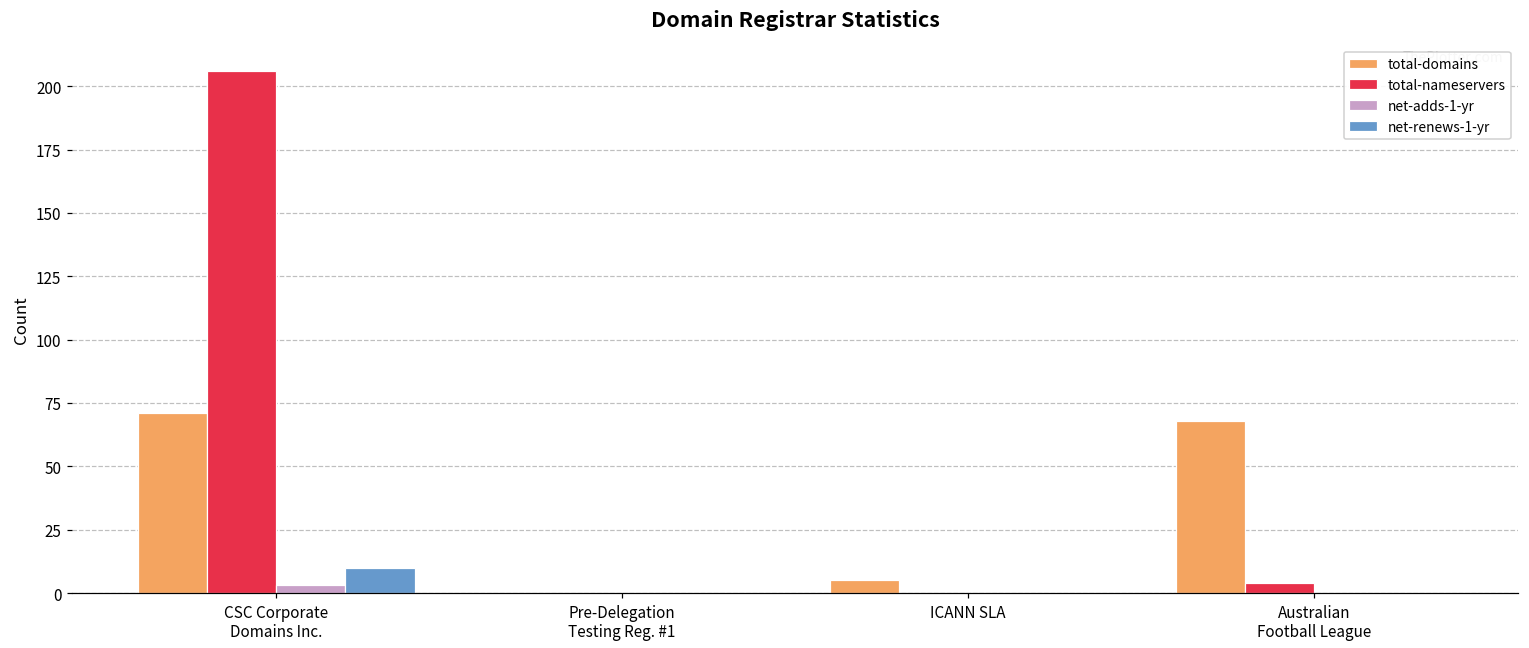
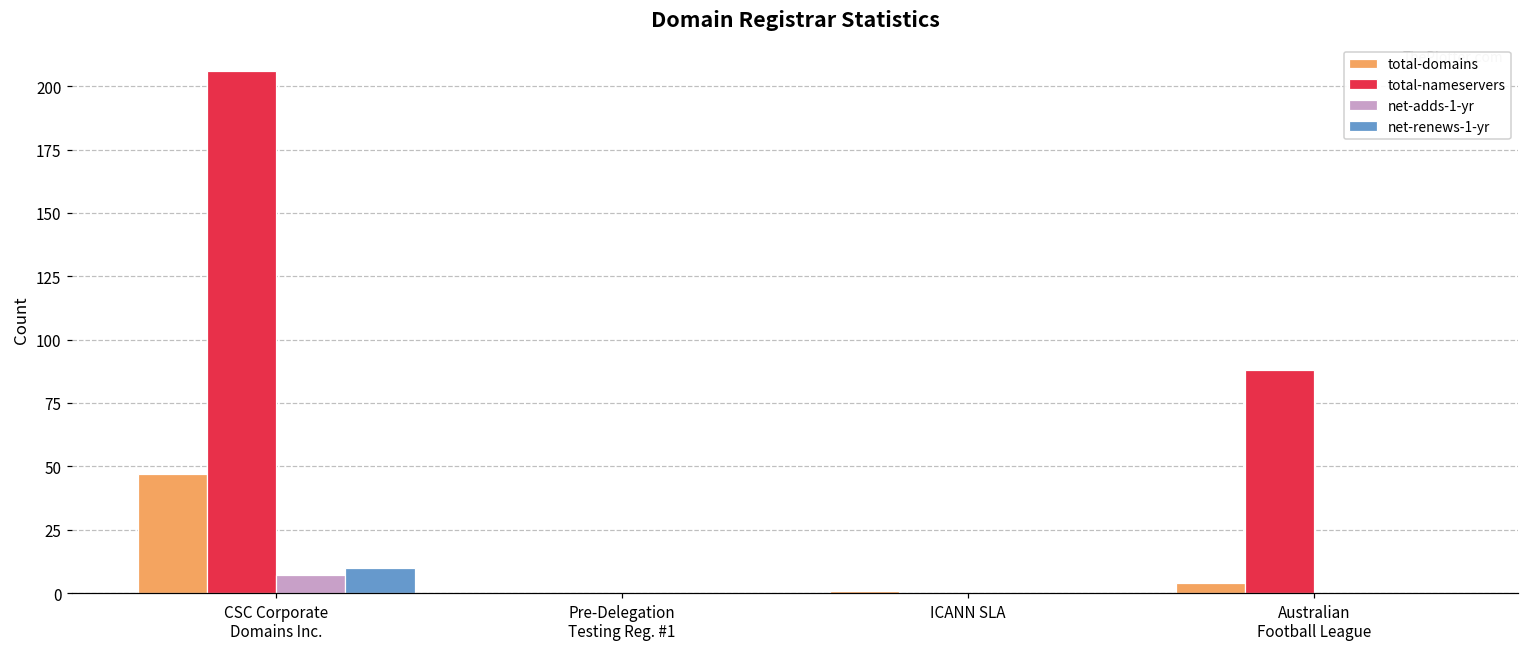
  {
    "total-domains": {
-     "CSC Corporate Domains Inc.": 71,
+     "CSC Corporate Domains Inc.": 47,
      "Pre-Delegation Testing Reg. #1": 0,
-     "ICANN SLA": 5,
-     "Australian Football League": 68
+     "ICANN SLA": 1,
+     "Australian Football League": 4
    },
    "total-nameservers": {
      "CSC Corporate Domains Inc.": 206,
      "Pre-Delegation Testing Reg. #1": 0,
      "ICANN SLA": 0,
-     "Australian Football League": 4
+     "Australian Football League": 88
    },
    "net-adds-1-yr": {
-     "CSC Corporate Domains Inc.": 3,
+     "CSC Corporate Domains Inc.": 7,
      "Pre-Delegation Testing Reg. #1": 0,
      "ICANN SLA": 0,
      "Australian Football League": 0
    },
    "net-renews-1-yr": {
      "CSC Corporate Domains Inc.": 10,
      "Pre-Delegation Testing Reg. #1": 0,
      "ICANN SLA": 0,
      "Australian Football League": 0
    }
  }
